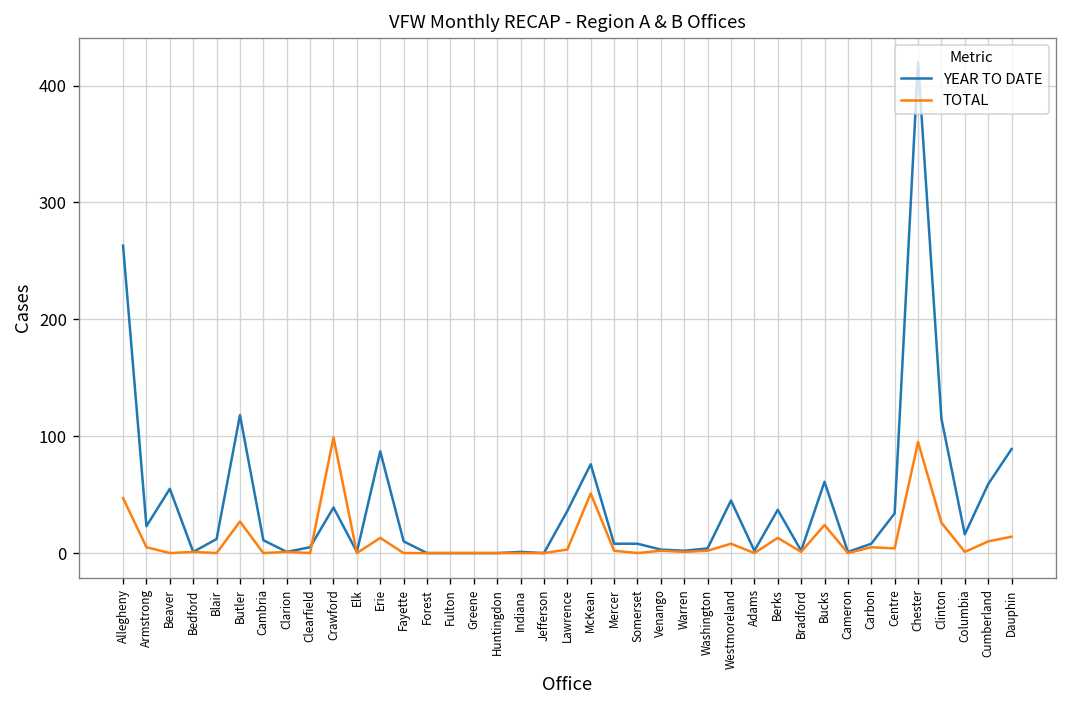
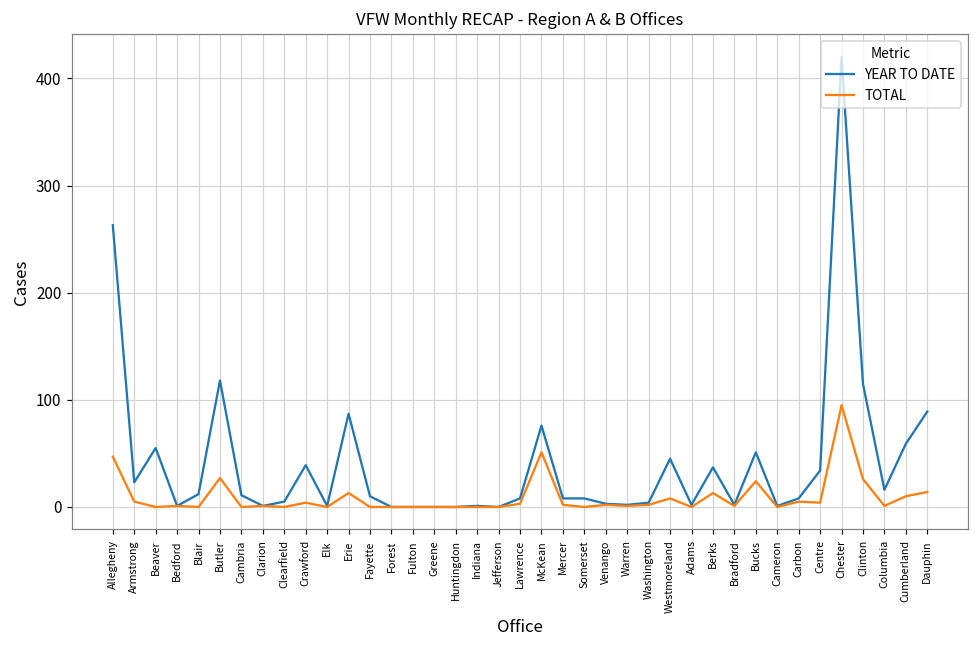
  {
    "YEAR TO DATE": {
      "Allegheny": 260,
      "Armstrong": 20,
      "Beaver": 60,
      "Blair": 10,
      "Butler": 120,
      "Cambria": 10,
      "Clearfield": 10,
      "Crawford": 40,
      "Erie": 90,
      "Fayette": 10,
-     "Lawrence": 40,
+     "Lawrence": 10,
      "McKean": 80,
      "Mercer": 10,
      "Somerset": 10,
      "Westmoreland": 50,
      "Berks": 40,
-     "Bucks": 60,
+     "Bucks": 50,
      "Carbon": 10,
      "Centre": 30,
      "Clinton": 120,
      "Columbia": 20,
      "Cumberland": 60,
      "Dauphin": 90
    },
    "TOTAL": {
      "Allegheny": 50,
      "Armstrong": 10,
      "Beaver": 0,
      "Blair": 0,
      "Butler": 30,
      "Cambria": 0,
      "Clearfield": 0,
-     "Crawford": 100,
+     "Crawford": 0,
      "Erie": 10,
      "Fayette": 0,
      "Lawrence": 0,
      "McKean": 50,
      "Mercer": 0,
      "Somerset": 0,
      "Westmoreland": 10,
      "Berks": 10,
      "Bucks": 20,
      "Carbon": 10,
      "Centre": 0,
      "Chester": 100,
      "Clinton": 30,
      "Columbia": 0,
      "Cumberland": 10,
      "Dauphin": 10
    }
  }
